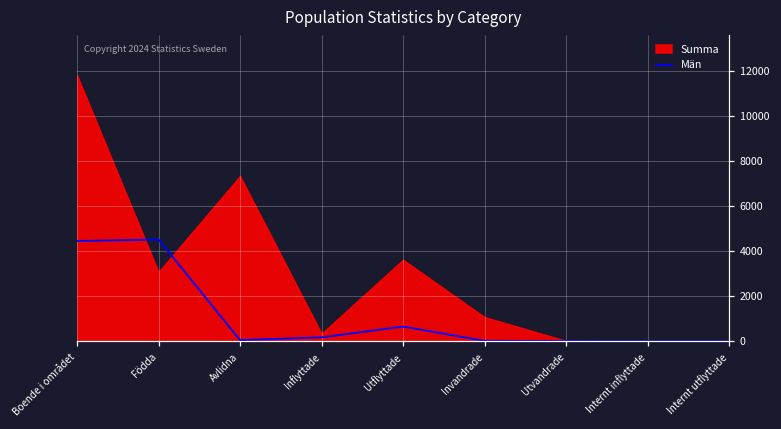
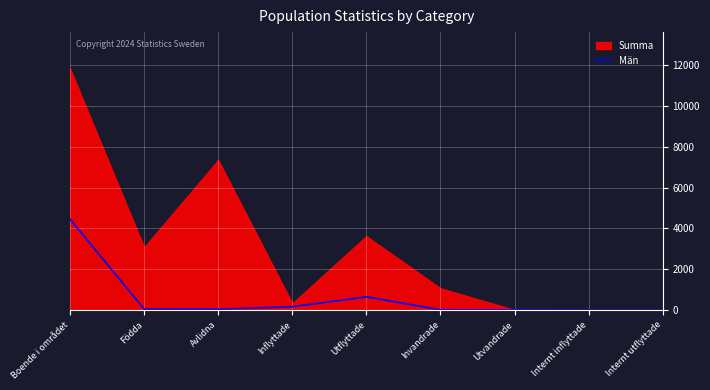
  {
    "Män": {
      "Boende i området": 4500,
-     "Födda": 4500,
+     "Födda": 100,
      "Avlidna": 100,
      "Inflyttade": 200,
      "Utflyttade": 700,
      "Invandrade": 0
    },
    "Summa": {
      "Födda": 3100,
      "Avlidna": 7300,
      "Inflyttade": 300,
      "Utflyttade": 3600,
      "Invandrade": 1100
    }
  }
